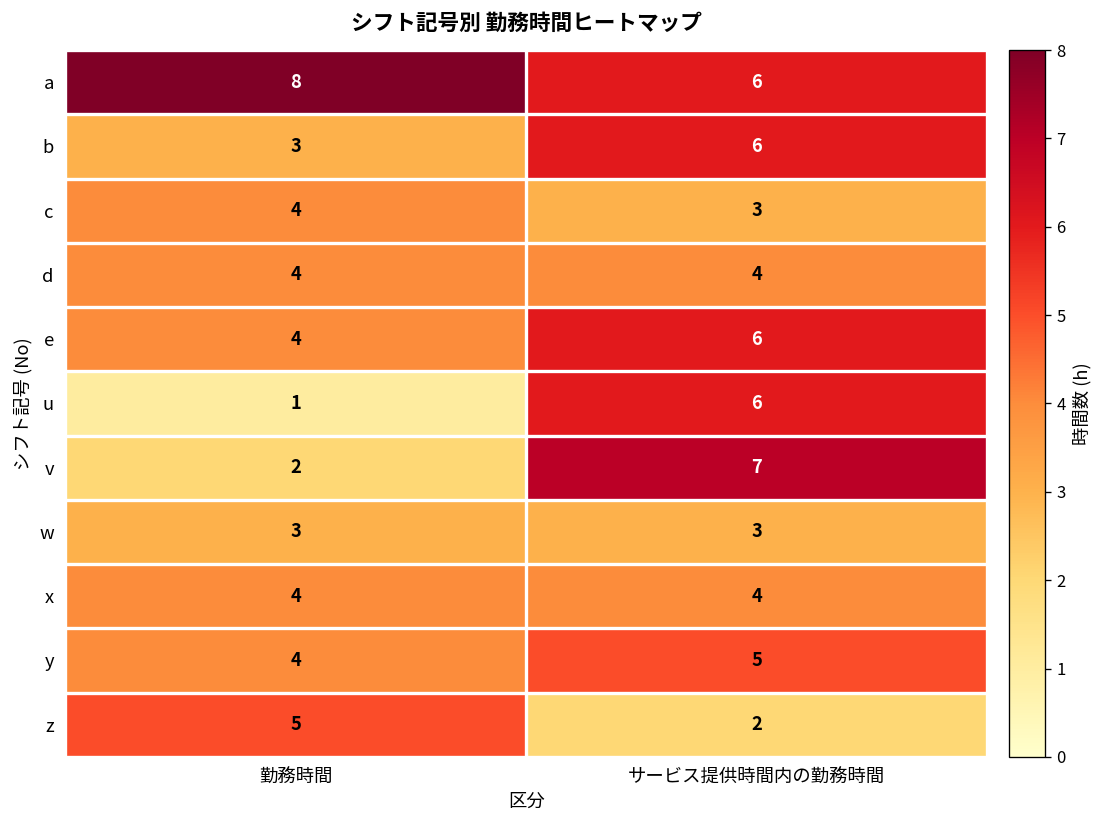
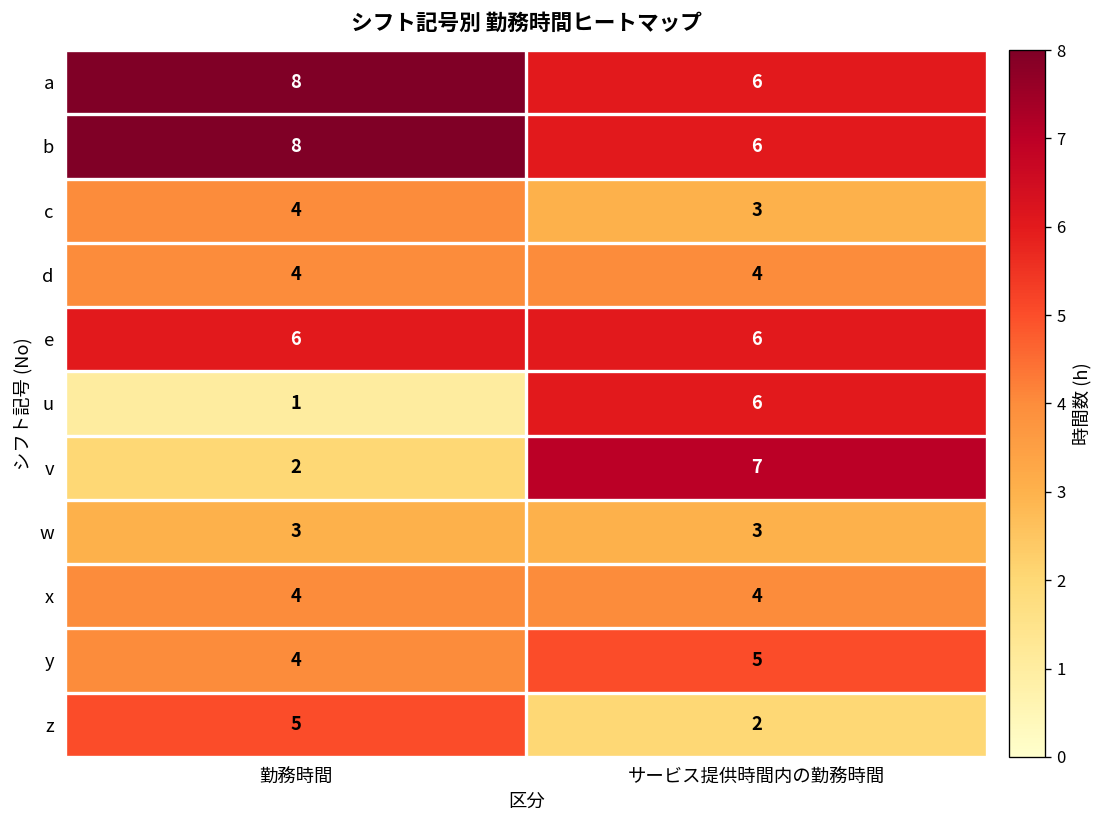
  {
    "a": {
      "勤務時間": 8,
      "サービス提供時間内の勤務時間": 6
    },
    "b": {
-     "勤務時間": 3,
+     "勤務時間": 8,
      "サービス提供時間内の勤務時間": 6
    },
    "c": {
      "勤務時間": 4,
      "サービス提供時間内の勤務時間": 3
    },
    "d": {
      "勤務時間": 4,
      "サービス提供時間内の勤務時間": 4
    },
    "e": {
-     "勤務時間": 4,
+     "勤務時間": 6,
      "サービス提供時間内の勤務時間": 6
    },
    "u": {
      "勤務時間": 1,
      "サービス提供時間内の勤務時間": 6
    },
    "v": {
      "勤務時間": 2,
      "サービス提供時間内の勤務時間": 7
    },
    "w": {
      "勤務時間": 3,
      "サービス提供時間内の勤務時間": 3
    },
    "x": {
      "勤務時間": 4,
      "サービス提供時間内の勤務時間": 4
    },
    "y": {
      "勤務時間": 4,
      "サービス提供時間内の勤務時間": 5
    },
    "z": {
      "勤務時間": 5,
      "サービス提供時間内の勤務時間": 2
    }
  }
